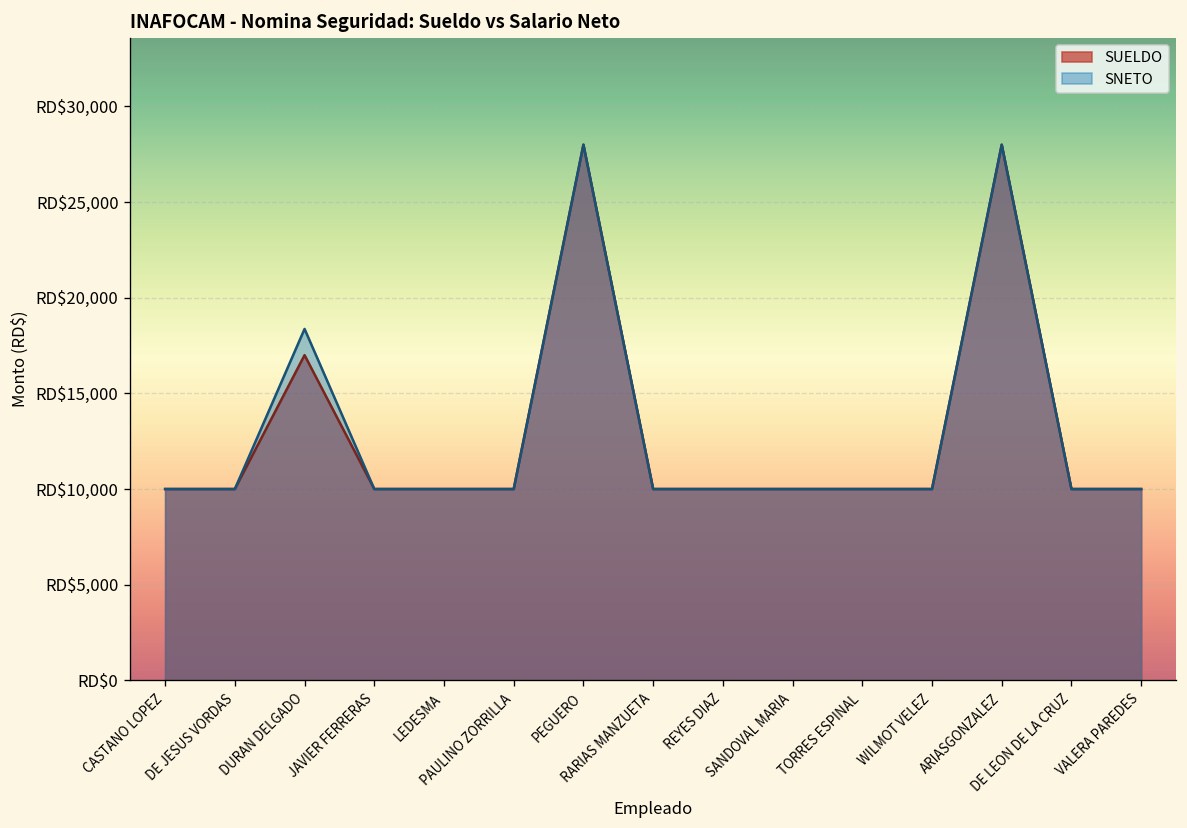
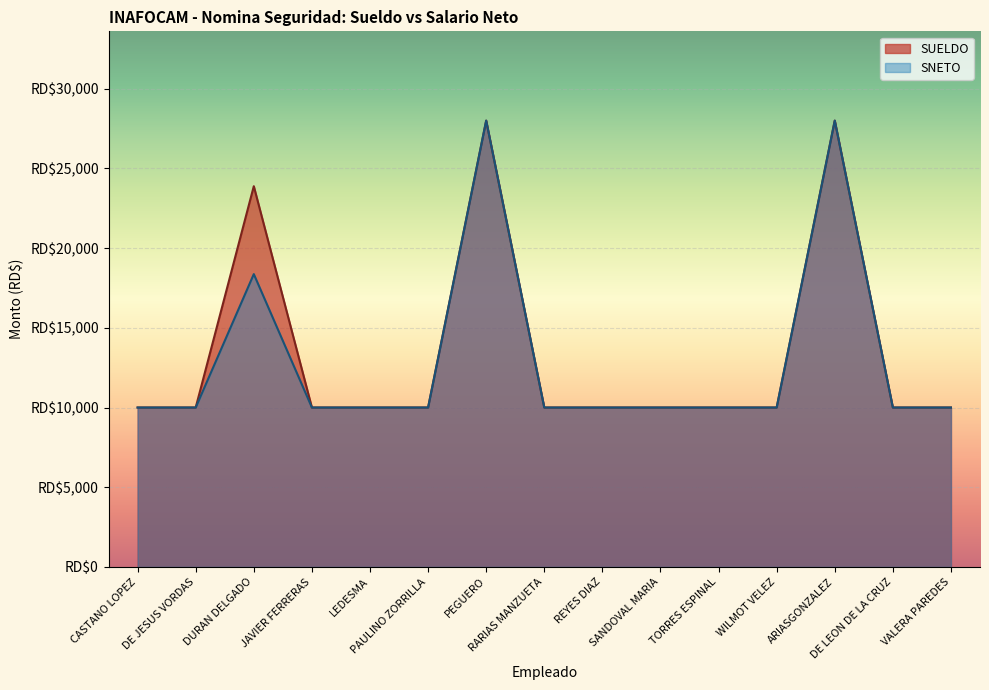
  {
    "SUELDO": {
-     "DURAN DELGADO": "RD$17,000"
+     "DURAN DELGADO": "RD$23,900"
    },
    "SNETO": {
      "DURAN DELGADO": "RD$18,400"
    }
  }
